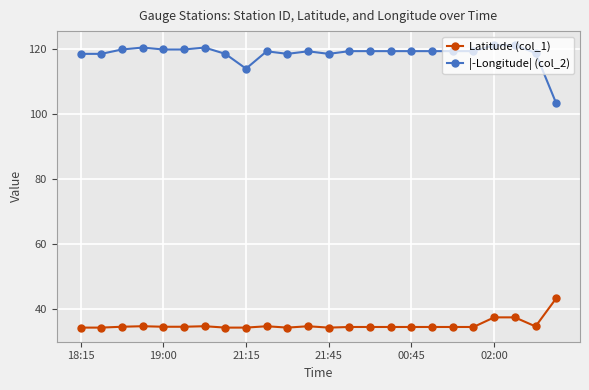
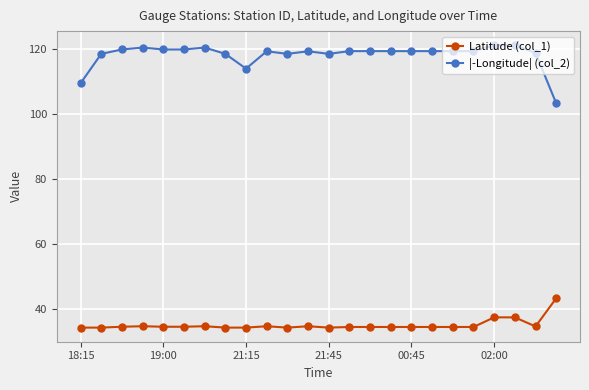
  {
    "Latitude (col_1)": {
      "18:15": 34,
      "21:15": 34
    },
    "|-Longitude| (col_2)": {
-     "18:15": 118,
+     "18:15": 109,
      "21:15": 114
    }
  }
